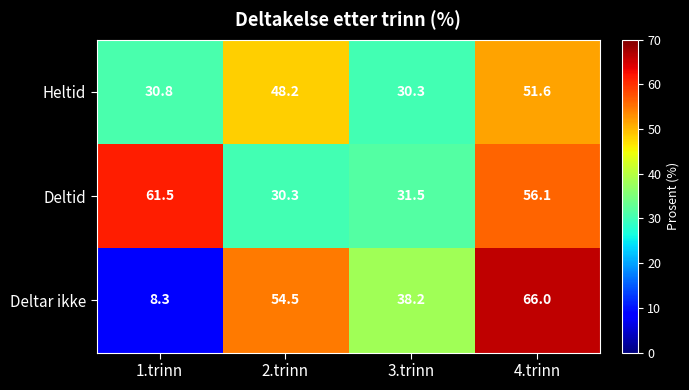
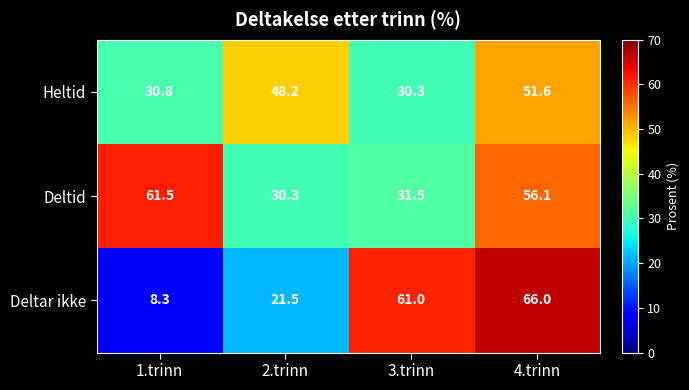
  {
    "Heltid": {
      "1.trinn": 30.8,
      "2.trinn": 48.2,
      "3.trinn": 30.3,
      "4.trinn": 51.6
    },
    "Deltid": {
      "1.trinn": 61.5,
      "2.trinn": 30.3,
      "3.trinn": 31.5,
      "4.trinn": 56.1
    },
    "Deltar ikke": {
      "1.trinn": 8.3,
-     "2.trinn": 54.5,
-     "3.trinn": 38.2,
+     "2.trinn": 21.5,
+     "3.trinn": 61.0,
      "4.trinn": 66.0
    }
  }
